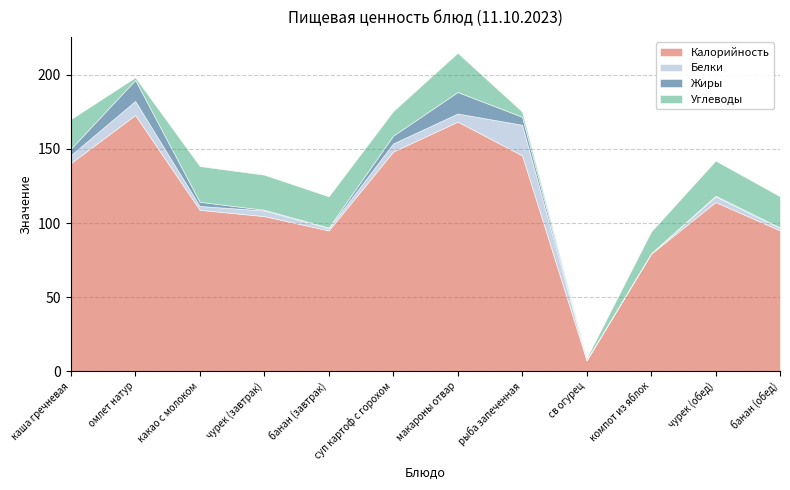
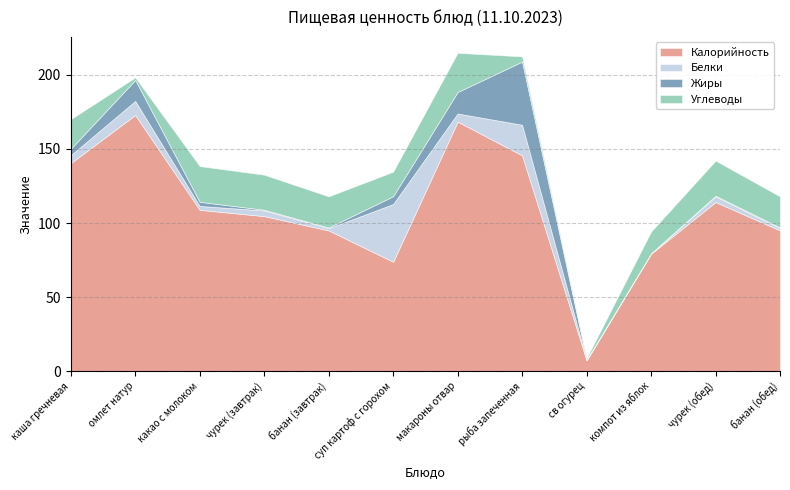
  {
    "Калорийность": {
      "каша гречневая": 140,
      "омлет натур": 173,
      "какао с молоком": 109,
      "чурек (завтрак)": 105,
-     "суп картоф с горохом": 148,
+     "суп картоф с горохом": 74,
      "макароны отвар": 168,
      "рыба запеченная": 146,
      "чурек (обед)": 114
    },
    "Белки": {
      "каша гречневая": 5,
      "омлет натур": 10,
      "какао с молоком": 3,
-     "суп картоф с горохом": 5,
+     "суп картоф с горохом": 39,
      "макароны отвар": 6,
      "рыба запеченная": 21
    },
    "Жиры": {
      "каша гречневая": 4,
      "омлет натур": 14,
      "какао с молоком": 3,
      "суп картоф с горохом": 5,
      "макароны отвар": 15,
-     "рыба запеченная": 5
+     "рыба запеченная": 43
    },
    "Углеводы": {
      "каша гречневая": 20,
      "омлет натур": 2,
      "какао с молоком": 24,
      "чурек (завтрак)": 24,
      "банан (завтрак)": 21,
      "суп картоф с горохом": 17,
      "макароны отвар": 26,
      "рыба запеченная": 4,
      "компот из яблок": 15,
      "чурек (обед)": 24,
      "банан (обед)": 21
    }
  }
